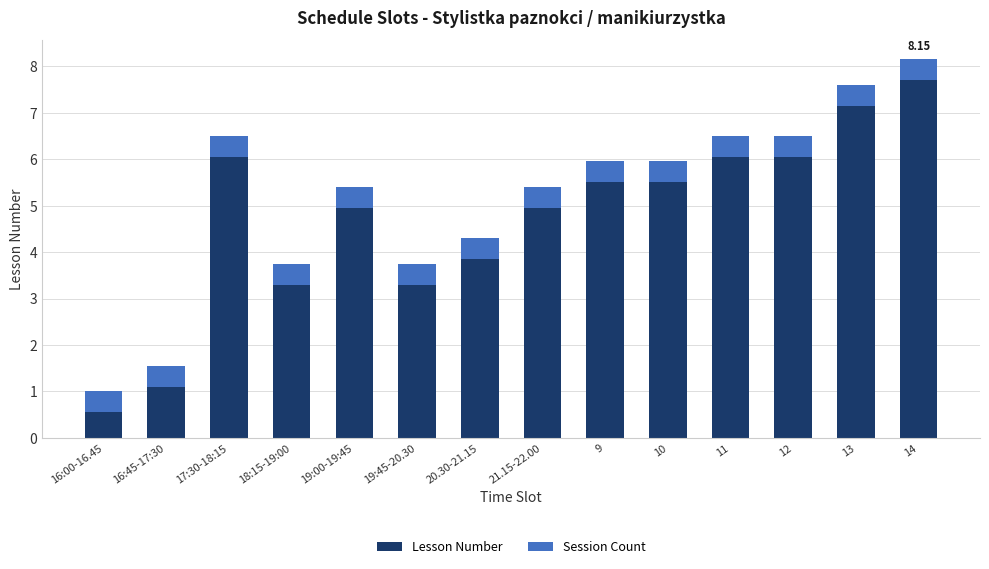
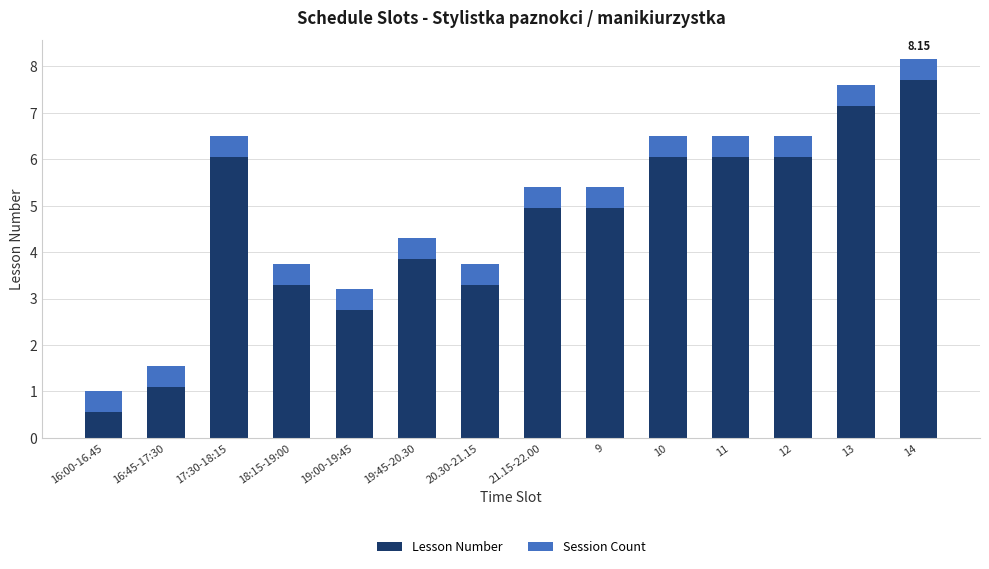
  {
    "Lesson Number": {
      "16:00-16.45": 0.6,
      "16:45-17:30": 1.1,
      "17:30-18:15": 6.1,
      "18:15-19:00": 3.3,
-     "19:00-19:45": 5.0,
-     "19:45-20.30": 3.3,
-     "20.30-21.15": 3.9,
+     "19:00-19:45": 2.8,
+     "19:45-20.30": 3.9,
+     "20.30-21.15": 3.3,
      "21.15-22.00": 5.0,
-     "9": 5.5,
-     "10": 5.5,
+     "9": 5.0,
+     "10": 6.1,
      "11": 6.1,
      "12": 6.1,
      "13": 7.2,
      "14": 7.7
    },
    "Session Count": {
      "16:00-16.45": 0.4,
      "16:45-17:30": 0.4,
      "17:30-18:15": 0.4,
      "18:15-19:00": 0.4,
      "19:00-19:45": 0.4,
      "19:45-20.30": 0.4,
      "20.30-21.15": 0.4,
      "21.15-22.00": 0.4,
      "9": 0.4,
      "10": 0.4,
      "11": 0.4,
      "12": 0.4,
      "13": 0.4
    }
  }
